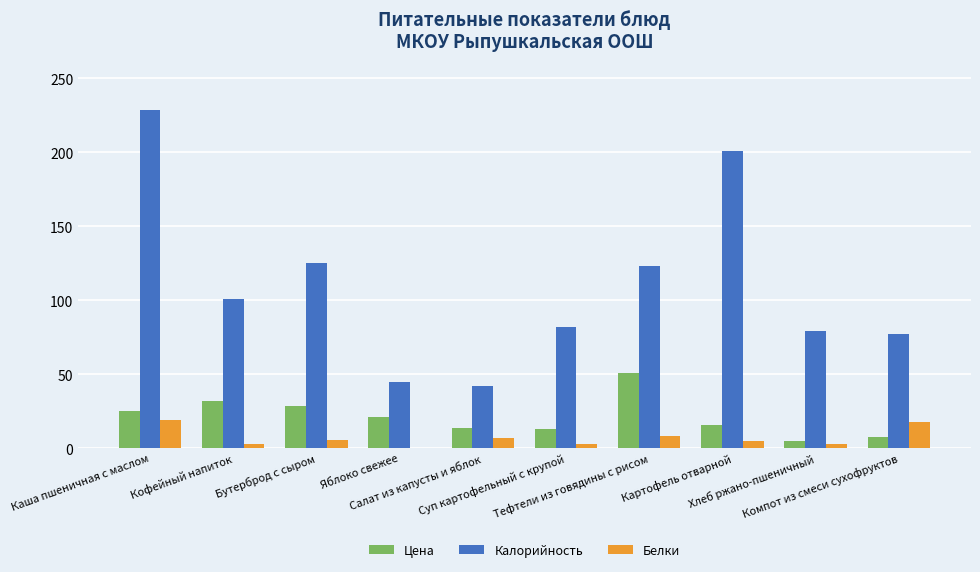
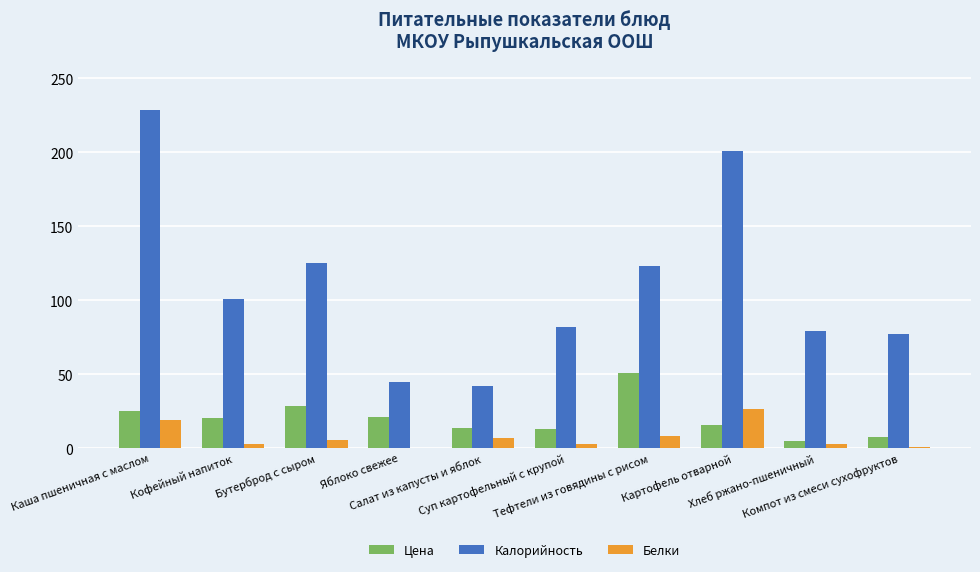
  {
    "Цена": {
      "Каша пшеничная с маслом": 25,
-     "Кофейный напиток": 32,
+     "Кофейный напиток": 20,
      "Бутерброд с сыром": 28,
      "Яблоко свежее": 21,
      "Салат из капусты и яблок": 14,
      "Суп картофельный с крупой": 13,
      "Тефтели из говядины с рисом": 51,
      "Картофель отварной": 16,
      "Хлеб ржано-пшеничный": 5,
      "Компот из смеси сухофруктов": 8
    },
    "Калорийность": {
      "Каша пшеничная с маслом": 229,
      "Кофейный напиток": 101,
      "Бутерброд с сыром": 125,
      "Яблоко свежее": 45,
      "Салат из капусты и яблок": 42,
      "Суп картофельный с крупой": 82,
      "Тефтели из говядины с рисом": 124,
      "Картофель отварной": 201,
      "Хлеб ржано-пшеничный": 79,
      "Компот из смеси сухофруктов": 78
    },
    "Белки": {
      "Каша пшеничная с маслом": 19,
      "Кофейный напиток": 3,
      "Бутерброд с сыром": 5,
      "Салат из капусты и яблок": 7,
      "Суп картофельный с крупой": 3,
      "Тефтели из говядины с рисом": 8,
-     "Картофель отварной": 5,
+     "Картофель отварной": 26,
      "Хлеб ржано-пшеничный": 3,
-     "Компот из смеси сухофруктов": 17
+     "Компот из смеси сухофруктов": 1
    }
  }
